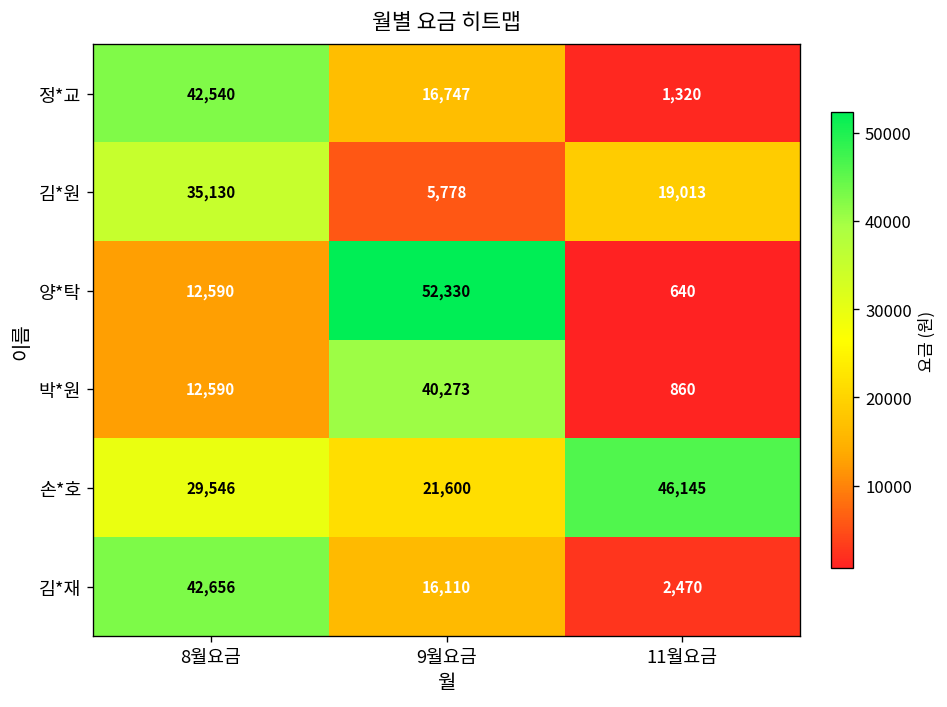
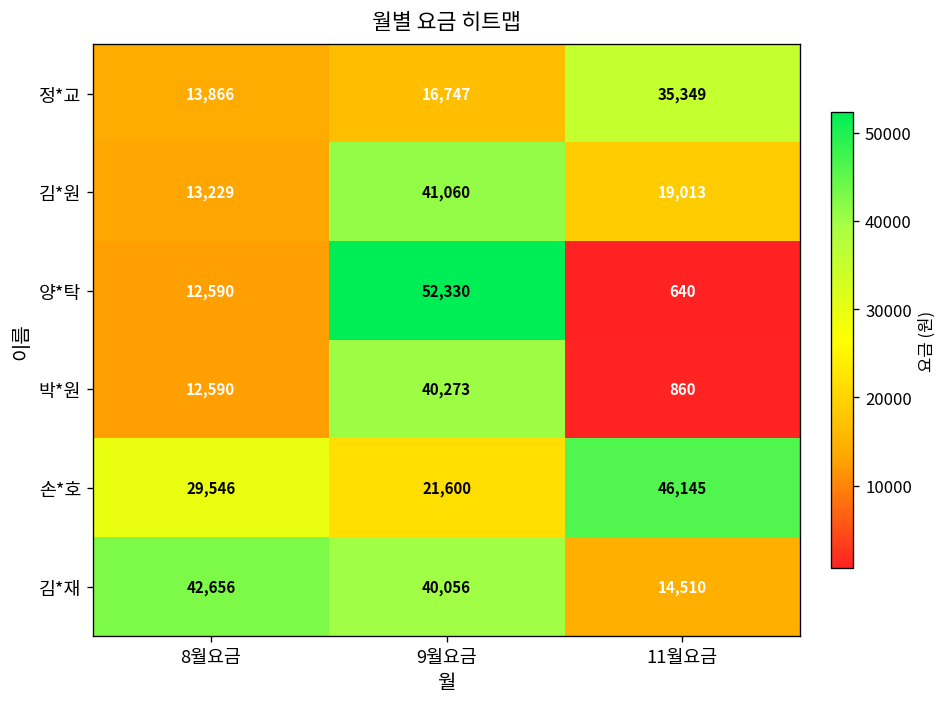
  {
    "정*교": {
-     "8월요금": "42,540",
+     "8월요금": "13,866",
      "9월요금": "16,747",
-     "11월요금": "1,320"
+     "11월요금": "35,349"
    },
    "김*원": {
-     "8월요금": "35,130",
-     "9월요금": "5,778",
+     "8월요금": "13,229",
+     "9월요금": "41,060",
      "11월요금": "19,013"
    },
    "양*탁": {
      "8월요금": "12,590",
      "9월요금": "52,330",
      "11월요금": "640"
    },
    "박*원": {
      "8월요금": "12,590",
      "9월요금": "40,273",
      "11월요금": "860"
    },
    "손*호": {
      "8월요금": "29,546",
      "9월요금": "21,600",
      "11월요금": "46,145"
    },
    "김*재": {
      "8월요금": "42,656",
-     "9월요금": "16,110",
-     "11월요금": "2,470"
+     "9월요금": "40,056",
+     "11월요금": "14,510"
    }
  }
